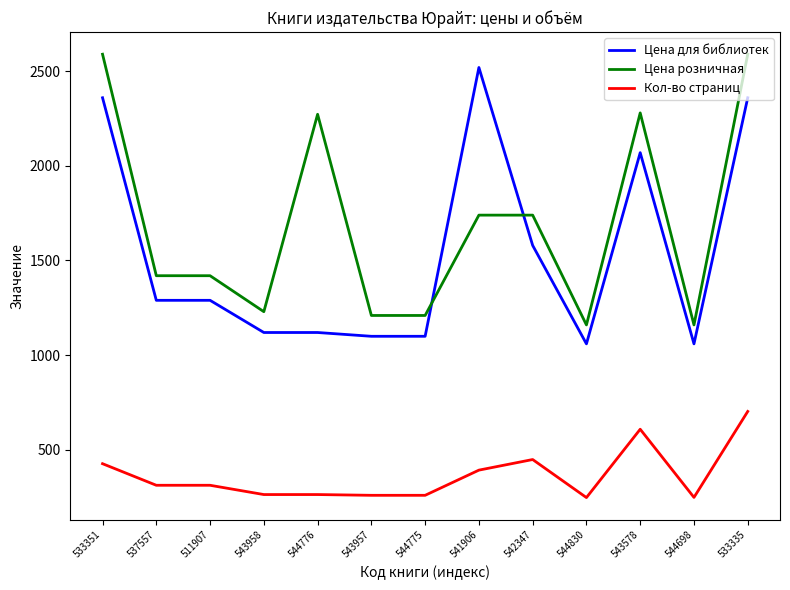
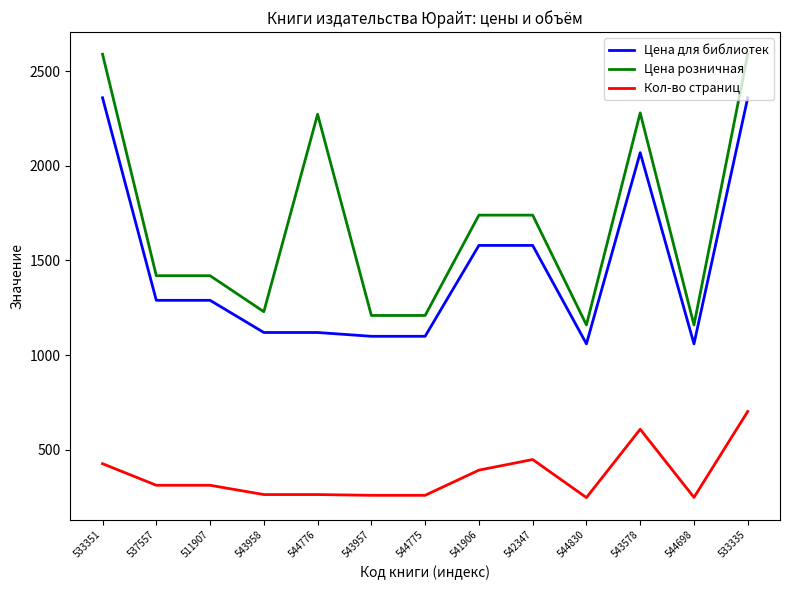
  {
    "Цена для библиотек": {
      "533351": 2360,
      "537557": 1290,
      "511907": 1290,
      "543958": 1120,
      "544776": 1120,
      "543957": 1100,
      "544775": 1100,
-     "541906": 2520,
+     "541906": 1580,
      "542347": 1580,
      "544830": 1060,
      "543578": 2070,
      "544698": 1060
    },
    "Цена розничная": {
      "533351": 2590,
      "537557": 1420,
      "511907": 1420,
      "543958": 1230,
      "544776": 2270,
      "543957": 1210,
      "544775": 1210,
      "541906": 1740,
      "542347": 1740,
      "544830": 1160,
      "543578": 2280,
      "544698": 1160
    },
    "Кол-во страниц": {
      "533351": 430,
      "537557": 310,
      "511907": 310,
      "543958": 260,
      "544776": 260,
      "543957": 260,
      "544775": 260,
      "541906": 390,
      "542347": 450,
      "544830": 250,
      "543578": 610,
      "544698": 250,
      "533335": 700
    }
  }
